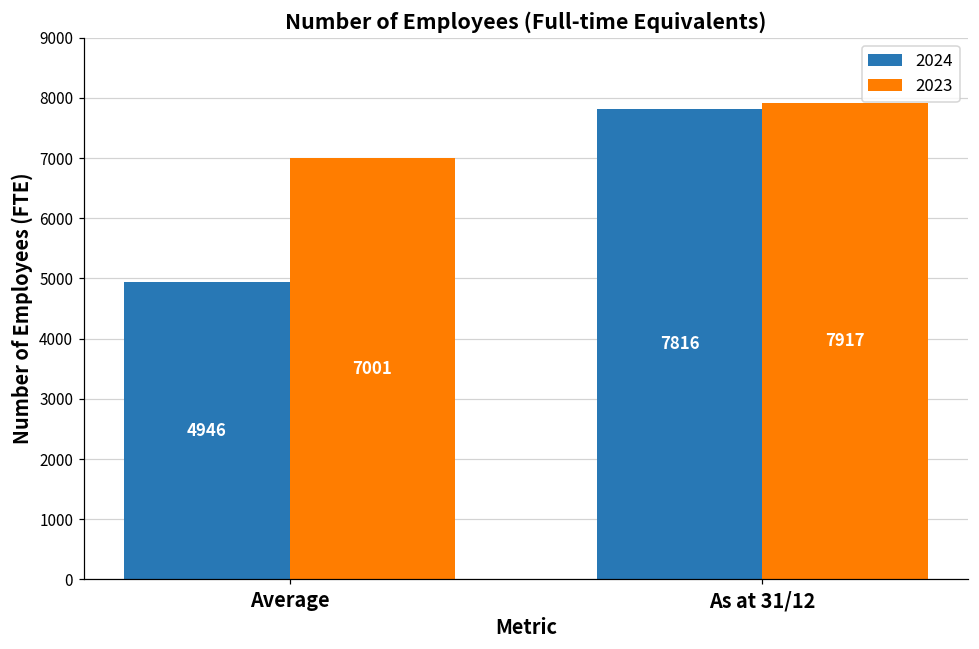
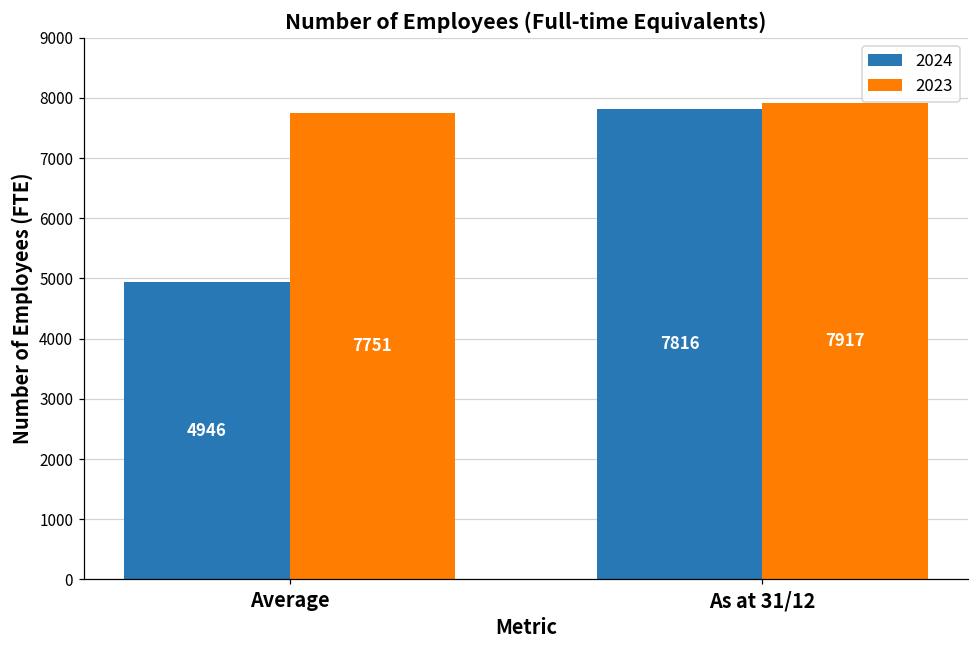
  {
    "2024": {
      "Average": 4946,
      "As at 31/12": 7816
    },
    "2023": {
-     "Average": 7001,
+     "Average": 7751,
      "As at 31/12": 7917
    }
  }
